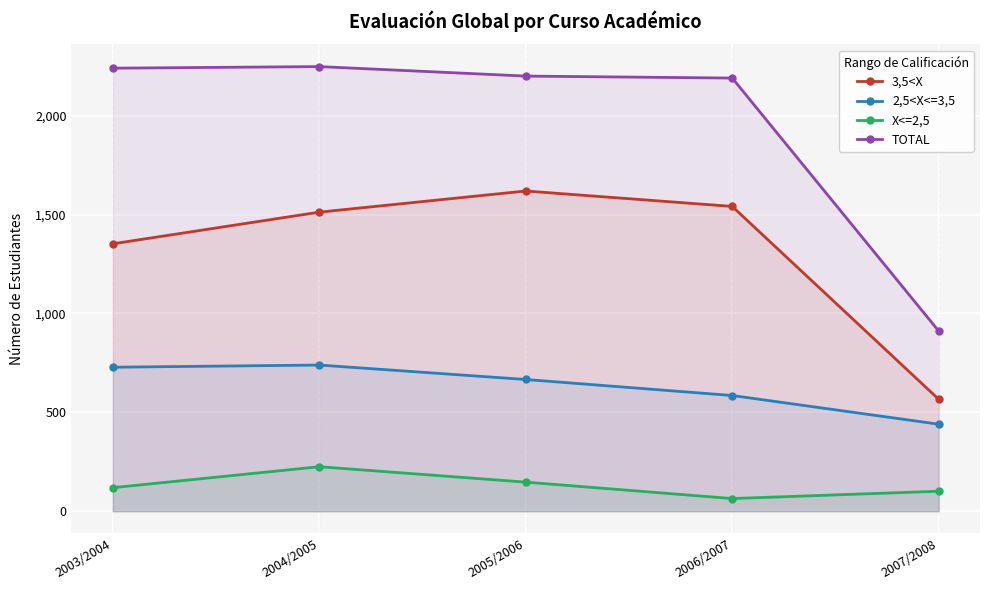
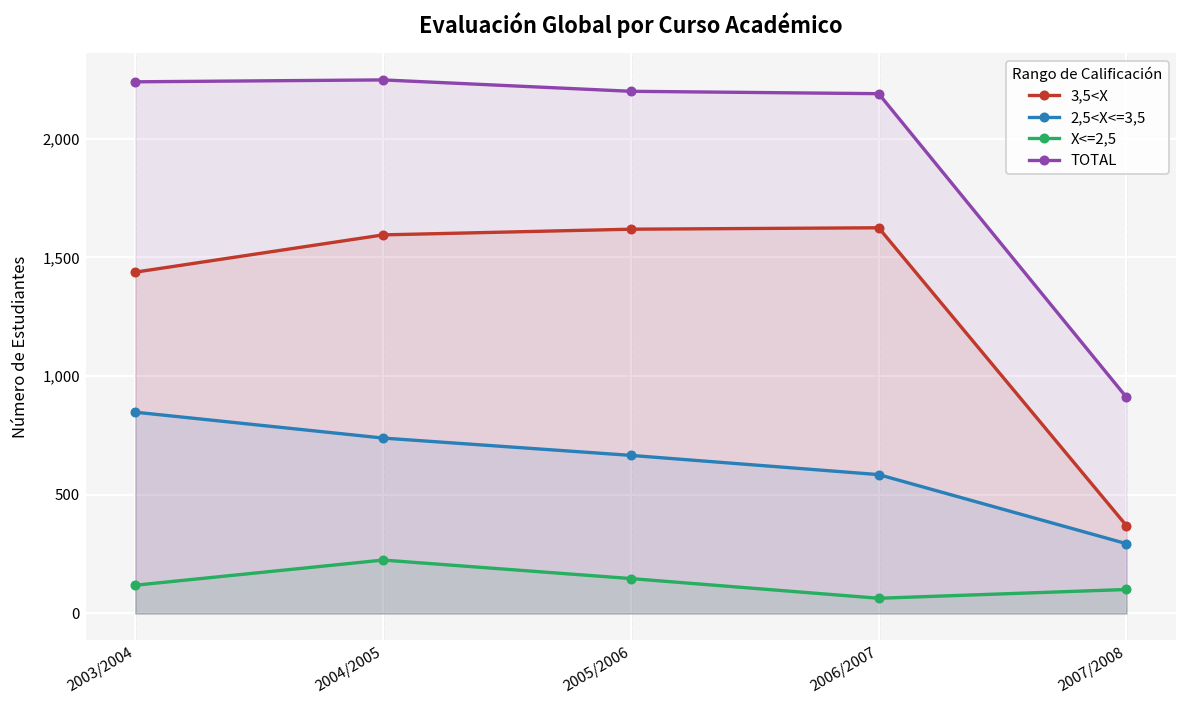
  {
    "3,5<X": {
-     "2003/2004": "1,350",
-     "2004/2005": "1,510",
+     "2003/2004": "1,440",
+     "2004/2005": "1,600",
      "2005/2006": "1,620",
-     "2006/2007": "1,540",
-     "2007/2008": "570"
+     "2006/2007": "1,630",
+     "2007/2008": "370"
    },
    "2,5<X<=3,5": {
-     "2003/2004": "730",
+     "2003/2004": "850",
      "2004/2005": "740",
      "2005/2006": "670",
      "2006/2007": "590",
-     "2007/2008": "440"
+     "2007/2008": "290"
    },
    "X<=2,5": {
      "2003/2004": "120",
      "2004/2005": "230",
      "2005/2006": "150",
      "2006/2007": "60",
      "2007/2008": "100"
    },
    "TOTAL": {
      "2003/2004": "2,240",
      "2004/2005": "2,250",
      "2005/2006": "2,200",
      "2006/2007": "2,190",
      "2007/2008": "910"
    }
  }
